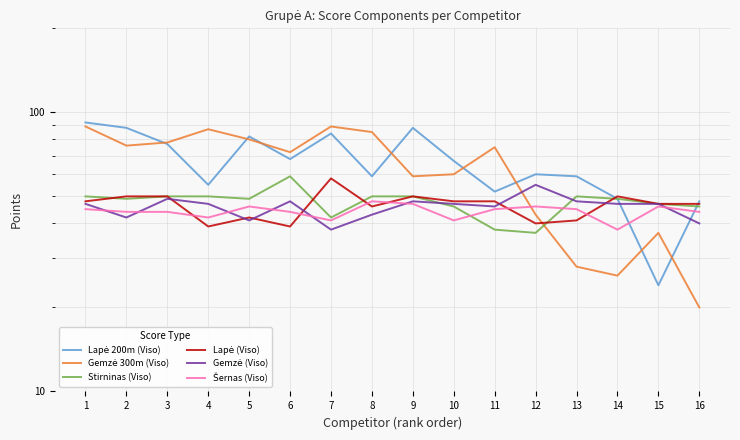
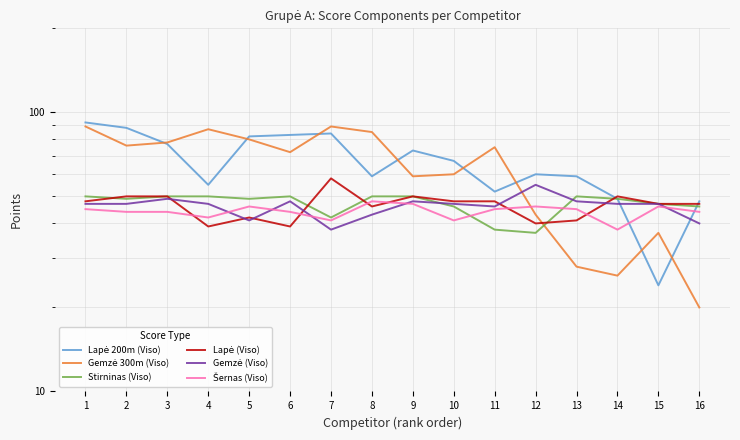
  {
    "Lapė 200m (Viso)": {
      "1": 92,
      "2": 88,
      "4": 55,
      "5": 82,
-     "6": 68,
+     "6": 83,
      "7": 84,
      "8": 59,
-     "9": 88,
+     "9": 73,
      "10": 67,
      "11": 52,
      "12": 60,
      "13": 59,
      "15": 24,
      "16": 48
    },
    "Gemzė 300m (Viso)": {
      "1": 89,
      "2": 76,
      "4": 87,
      "5": 80,
      "6": 72,
      "7": 89,
      "8": 85,
      "9": 59,
      "10": 60,
      "11": 75,
      "12": 43,
      "13": 28,
      "14": 26,
      "15": 37,
      "16": 20
    },
    "Stirninas (Viso)": {
      "1": 50,
      "4": 50,
      "5": 49,
-     "6": 59,
+     "6": 50,
      "7": 42,
      "8": 50,
      "10": 46,
      "11": 38,
      "12": 37,
      "13": 50,
      "16": 46
    },
    "Lapė (Viso)": {
      "1": 48,
      "4": 39,
      "5": 42,
      "6": 39,
      "7": 58,
      "8": 46,
      "10": 48,
      "11": 48,
      "12": 40,
      "13": 41,
      "16": 47
    },
    "Gemzė (Viso)": {
      "1": 47,
-     "2": 42,
+     "2": 47,
      "4": 47,
      "5": 41,
      "6": 48,
      "7": 38,
      "8": 43,
      "9": 48,
      "10": 47,
      "11": 46,
      "12": 55,
      "13": 48,
      "14": 47,
      "16": 40
    },
    "Šernas (Viso)": {
      "1": 45,
      "2": 44,
      "3": 44,
      "4": 42,
      "5": 46,
      "6": 44,
      "7": 41,
      "8": 48,
      "9": 47,
      "10": 41,
      "11": 45,
      "12": 46,
      "13": 45,
      "14": 38,
      "15": 46,
      "16": 44
    }
  }
